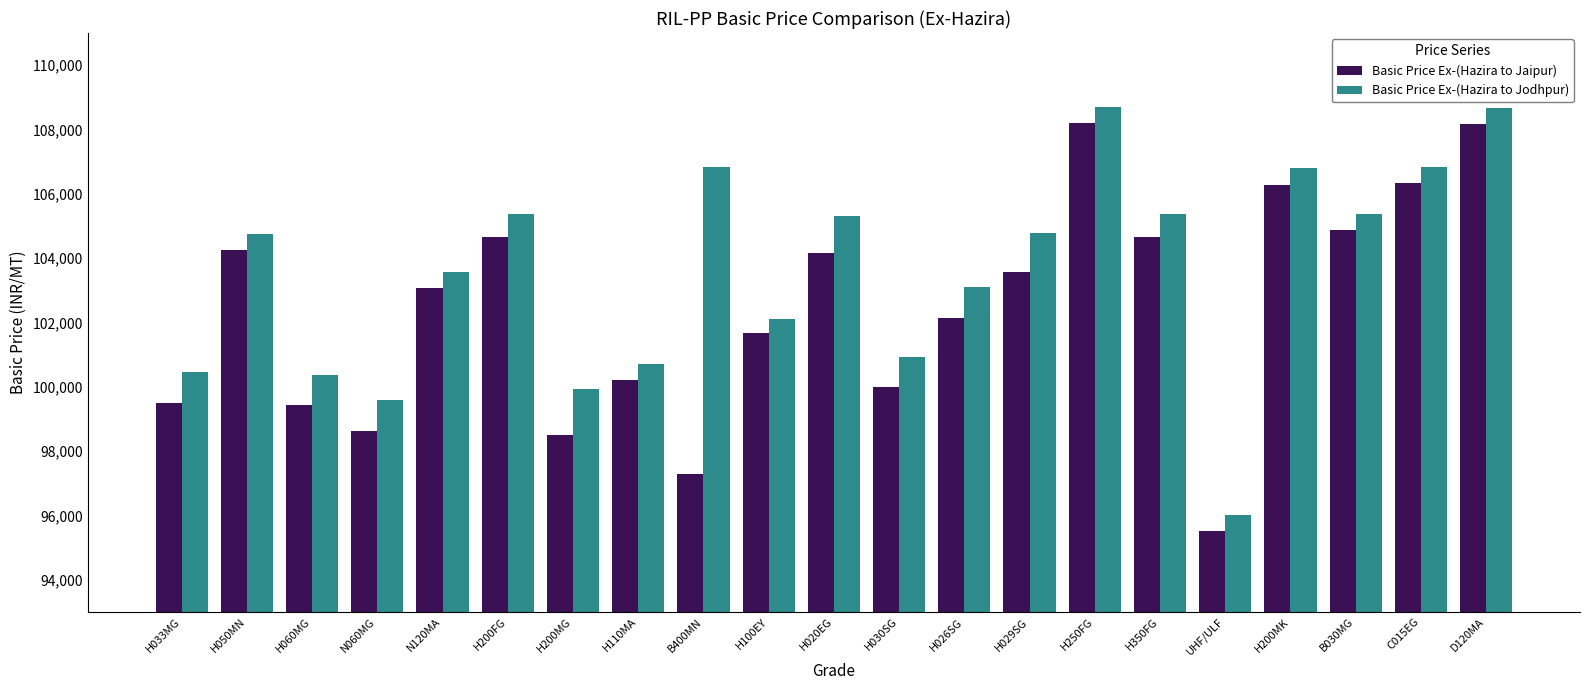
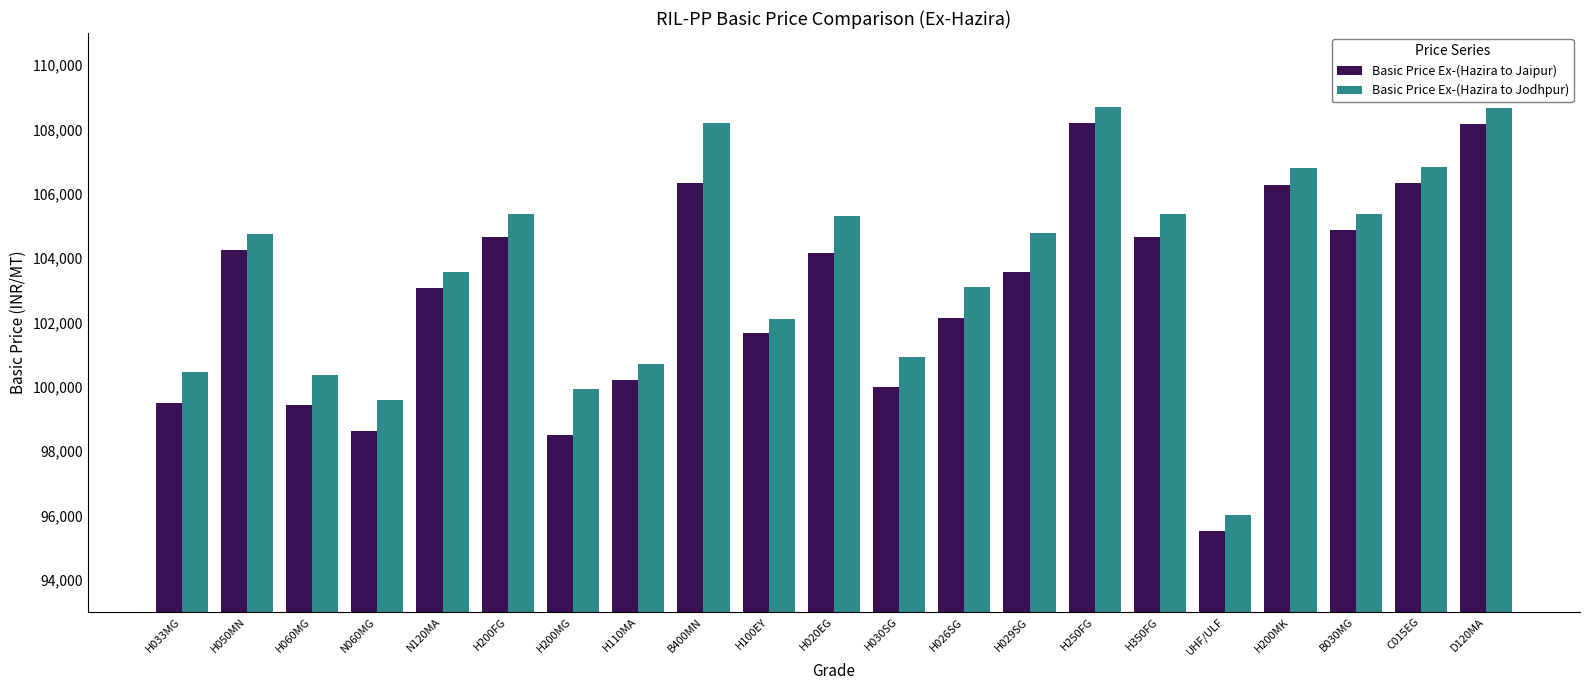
  {
    "Basic Price Ex-(Hazira to Jaipur)": {
      "H033MG": "99,500",
      "H050MN": "104,300",
      "H060MG": "99,400",
      "N060MG": "98,600",
      "N120MA": "103,100",
      "H200FG": "104,700",
      "H200MG": "98,500",
      "H110MA": "100,200",
-     "B400MN": "97,300",
+     "B400MN": "106,300",
      "H100EY": "101,700",
      "H020EG": "104,200",
      "H030SG": "100,000",
      "H026SG": "102,100",
      "H029SG": "103,600",
      "H250FG": "108,200",
      "H350FG": "104,700",
      "UHF/ULF": "95,500",
      "H200MK": "106,300",
      "B030MG": "104,900",
      "C015EG": "106,300",
      "D120MA": "108,200"
    },
    "Basic Price Ex-(Hazira to Jodhpur)": {
      "H033MG": "100,400",
      "H050MN": "104,700",
      "H060MG": "100,400",
      "N060MG": "99,600",
      "N120MA": "103,600",
      "H200FG": "105,400",
      "H200MG": "99,900",
      "H110MA": "100,700",
-     "B400MN": "106,800",
+     "B400MN": "108,200",
      "H100EY": "102,100",
      "H020EG": "105,300",
      "H030SG": "100,900",
      "H026SG": "103,100",
      "H029SG": "104,800",
      "H250FG": "108,700",
      "H350FG": "105,400",
      "UHF/ULF": "96,000",
      "H200MK": "106,800",
      "B030MG": "105,400",
      "C015EG": "106,800",
      "D120MA": "108,700"
    }
  }
